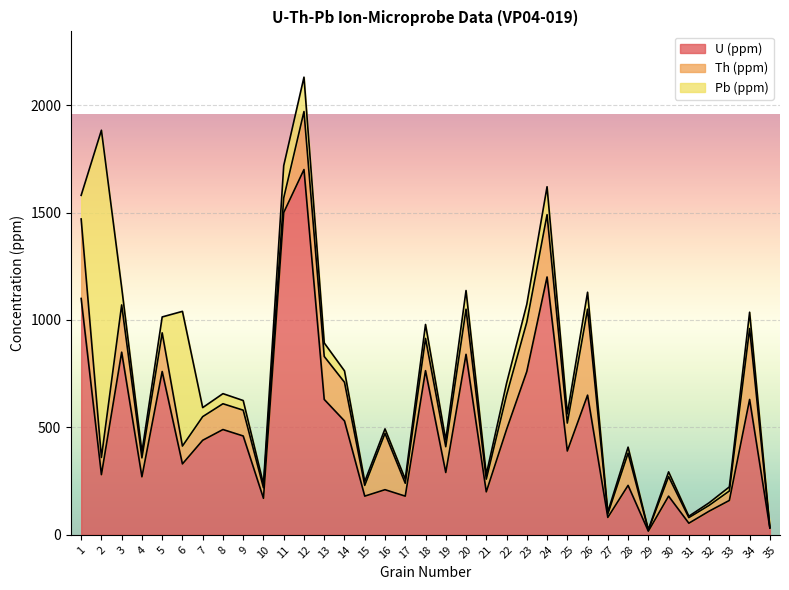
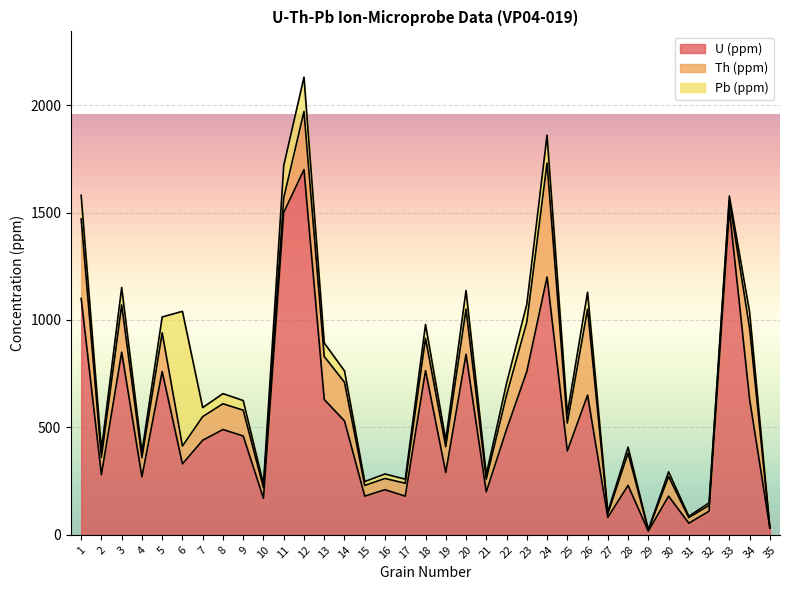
  {
    "U (ppm)": {
      "1": 1100,
      "2": 280,
      "3": 850,
      "4": 270,
      "5": 760,
      "6": 330,
      "7": 440,
      "8": 490,
      "9": 460,
      "10": 170,
      "11": 1500,
      "12": 1700,
      "13": 630,
      "14": 530,
      "15": 180,
      "16": 210,
      "17": 180,
      "18": 760,
      "19": 290,
      "20": 840,
      "21": 200,
      "22": 490,
      "23": 760,
      "24": 1200,
      "25": 390,
      "26": 650,
      "27": 80,
      "28": 230,
      "30": 180,
      "31": 50,
      "32": 110,
-     "33": 160,
+     "33": 1510,
      "34": 630
    },
    "Th (ppm)": {
      "1": 370,
      "2": 80,
      "3": 220,
      "4": 90,
      "5": 180,
      "6": 80,
      "7": 110,
      "8": 120,
      "9": 120,
      "10": 50,
      "11": 70,
      "12": 270,
      "13": 200,
      "14": 180,
      "15": 50,
-     "16": 260,
+     "16": 50,
      "17": 60,
      "18": 150,
      "19": 120,
      "20": 210,
      "21": 60,
      "22": 160,
      "23": 230,
-     "24": 290,
+     "24": 530,
      "25": 130,
      "26": 400,
      "28": 150,
      "30": 90,
      "32": 30,
      "33": 40,
      "34": 330
    },
    "Pb (ppm)": {
      "1": 110,
-     "2": 1520,
+     "2": 40,
      "3": 80,
      "4": 30,
      "5": 70,
      "6": 630,
      "7": 40,
      "8": 50,
      "9": 50,
      "10": 20,
      "11": 150,
      "12": 160,
      "13": 60,
      "14": 50,
      "15": 20,
      "16": 20,
      "17": 20,
      "18": 70,
      "19": 30,
      "20": 90,
      "21": 20,
      "22": 60,
      "23": 80,
      "24": 130,
      "25": 40,
      "26": 80,
      "28": 30,
      "30": 20,
      "32": 10,
      "33": 20,
      "34": 80
    }
  }
